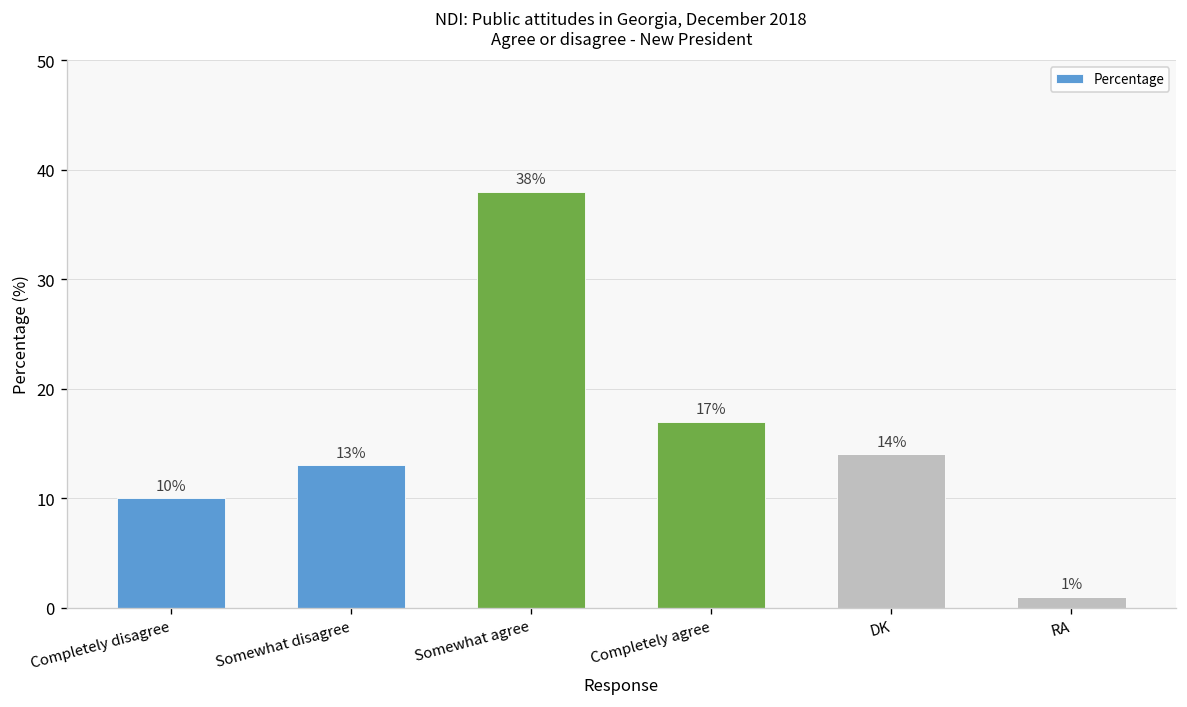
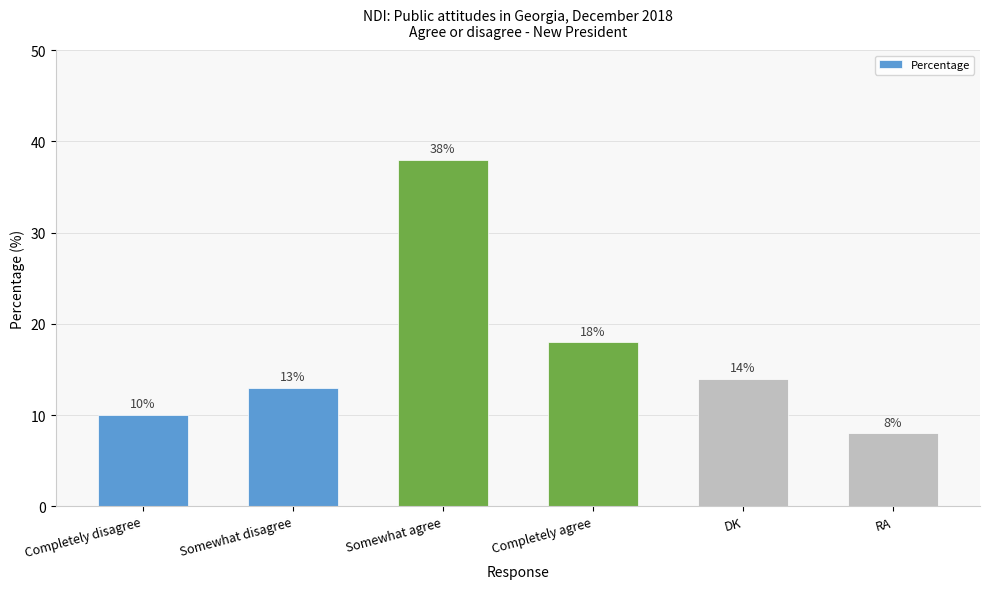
  {
    "Completely disagree": "10%",
    "Somewhat disagree": "13%",
    "Somewhat agree": "38%",
-   "Completely agree": "17%",
+   "Completely agree": "18%",
    "DK": "14%",
-   "RA": "1%"
+   "RA": "8%"
  }
